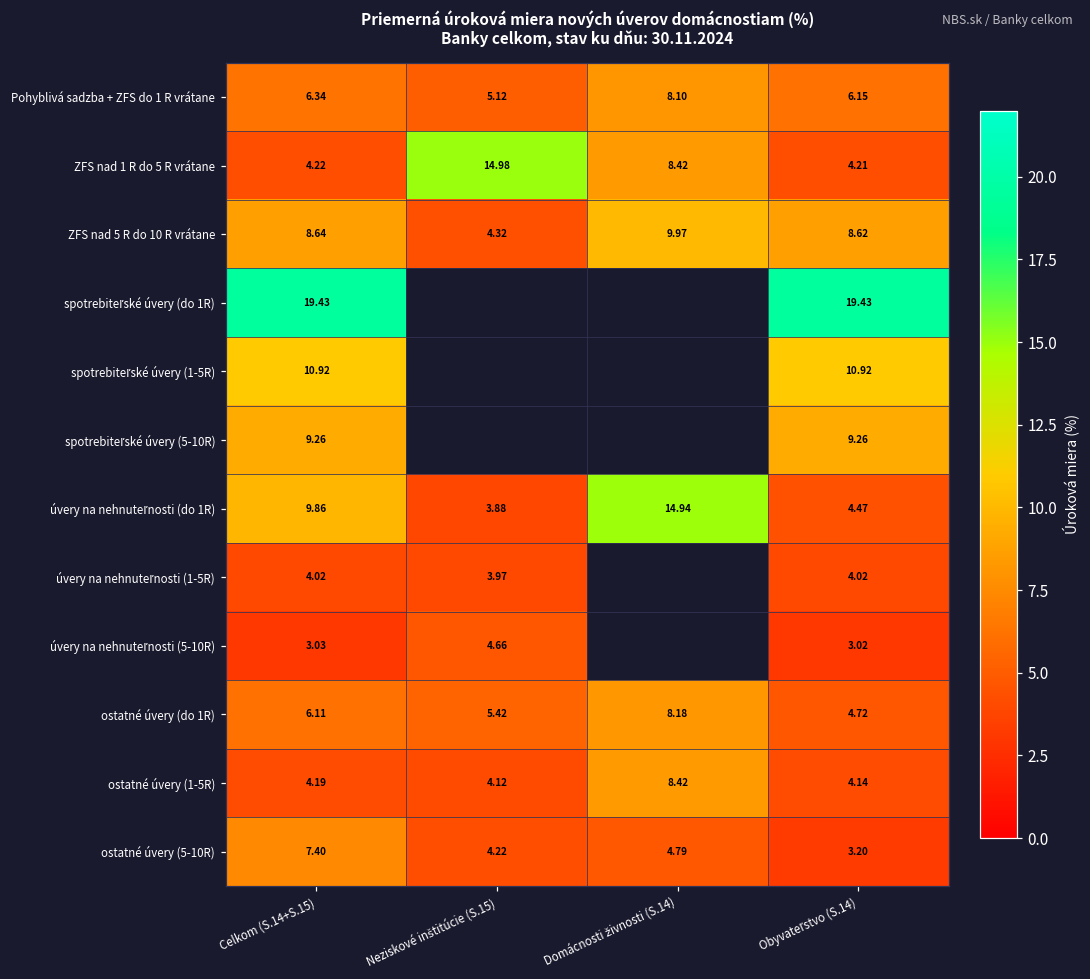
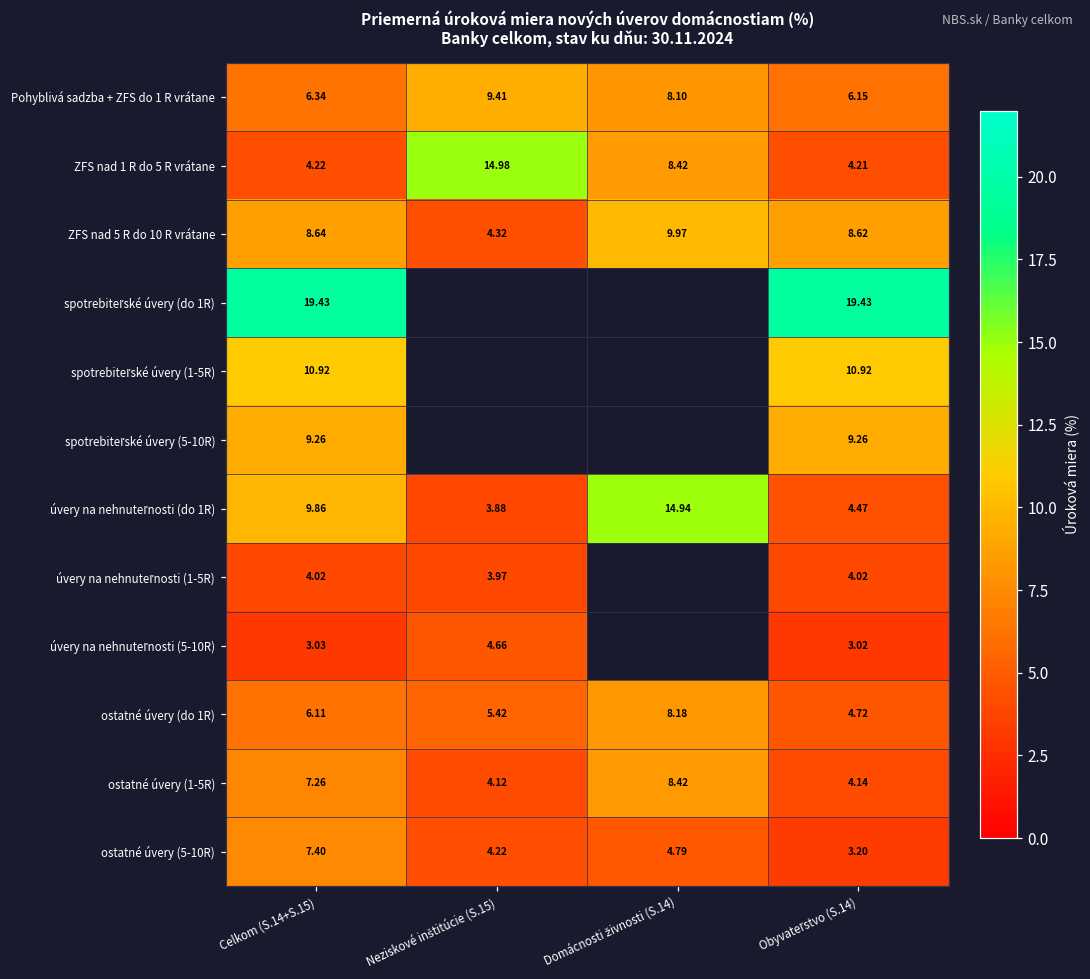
  {
    "Pohyblivá sadzba + ZFS do 1 R vrátane": {
      "Celkom (S.14+S.15)": 6.34,
-     "Neziskové inštitúcie (S.15)": 5.12,
+     "Neziskové inštitúcie (S.15)": 9.41,
      "Domácnosti živnosti (S.14)": 8.10,
      "Obyvateľstvo (S.14)": 6.15
    },
    "ZFS nad 1 R do 5 R vrátane": {
      "Celkom (S.14+S.15)": 4.22,
      "Neziskové inštitúcie (S.15)": 14.98,
      "Domácnosti živnosti (S.14)": 8.42,
      "Obyvateľstvo (S.14)": 4.21
    },
    "ZFS nad 5 R do 10 R vrátane": {
      "Celkom (S.14+S.15)": 8.64,
      "Neziskové inštitúcie (S.15)": 4.32,
      "Domácnosti živnosti (S.14)": 9.97,
      "Obyvateľstvo (S.14)": 8.62
    },
    "spotrebiteľské úvery (do 1R)": {
      "Celkom (S.14+S.15)": 19.43,
      "Obyvateľstvo (S.14)": 19.43
    },
    "spotrebiteľské úvery (1-5R)": {
      "Celkom (S.14+S.15)": 10.92,
      "Obyvateľstvo (S.14)": 10.92
    },
    "spotrebiteľské úvery (5-10R)": {
      "Celkom (S.14+S.15)": 9.26,
      "Obyvateľstvo (S.14)": 9.26
    },
    "úvery na nehnuteľnosti (do 1R)": {
      "Celkom (S.14+S.15)": 9.86,
      "Neziskové inštitúcie (S.15)": 3.88,
      "Domácnosti živnosti (S.14)": 14.94,
      "Obyvateľstvo (S.14)": 4.47
    },
    "úvery na nehnuteľnosti (1-5R)": {
      "Celkom (S.14+S.15)": 4.02,
      "Neziskové inštitúcie (S.15)": 3.97,
      "Obyvateľstvo (S.14)": 4.02
    },
    "úvery na nehnuteľnosti (5-10R)": {
      "Celkom (S.14+S.15)": 3.03,
      "Neziskové inštitúcie (S.15)": 4.66,
      "Obyvateľstvo (S.14)": 3.02
    },
    "ostatné úvery (do 1R)": {
      "Celkom (S.14+S.15)": 6.11,
      "Neziskové inštitúcie (S.15)": 5.42,
      "Domácnosti živnosti (S.14)": 8.18,
      "Obyvateľstvo (S.14)": 4.72
    },
    "ostatné úvery (1-5R)": {
-     "Celkom (S.14+S.15)": 4.19,
+     "Celkom (S.14+S.15)": 7.26,
      "Neziskové inštitúcie (S.15)": 4.12,
      "Domácnosti živnosti (S.14)": 8.42,
      "Obyvateľstvo (S.14)": 4.14
    },
    "ostatné úvery (5-10R)": {
      "Celkom (S.14+S.15)": 7.40,
      "Neziskové inštitúcie (S.15)": 4.22,
      "Domácnosti živnosti (S.14)": 4.79,
      "Obyvateľstvo (S.14)": 3.20
    }
  }
